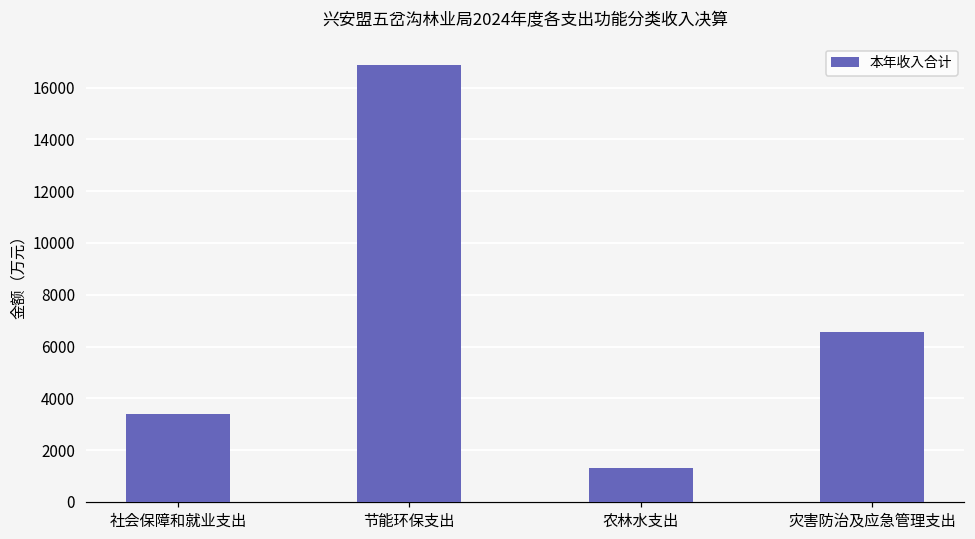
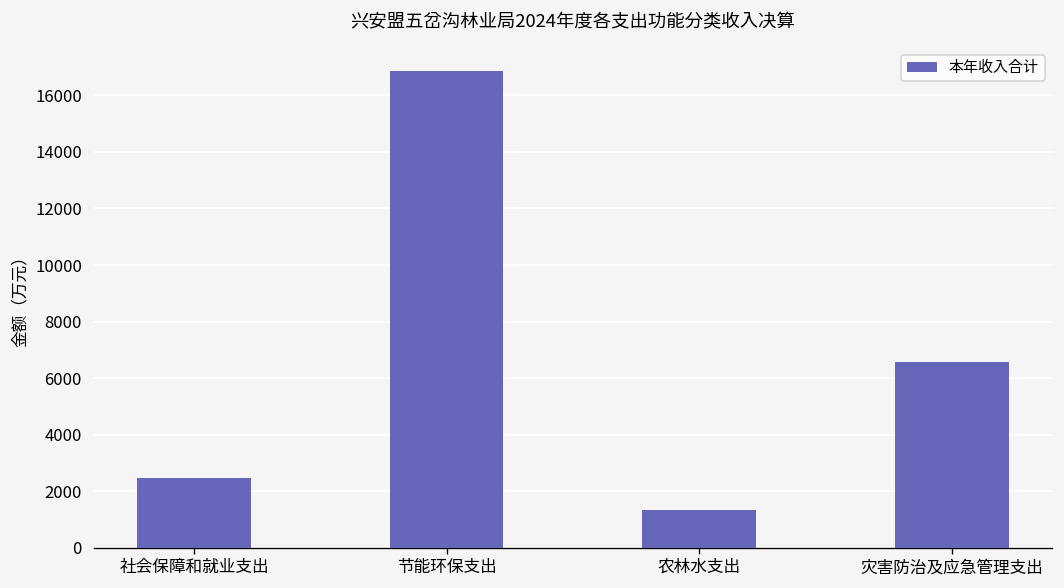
  {
-   "社会保障和就业支出": 3400,
+   "社会保障和就业支出": 2400,
    "节能环保支出": 16900,
    "农林水支出": 1300,
    "灾害防治及应急管理支出": 6600
  }
